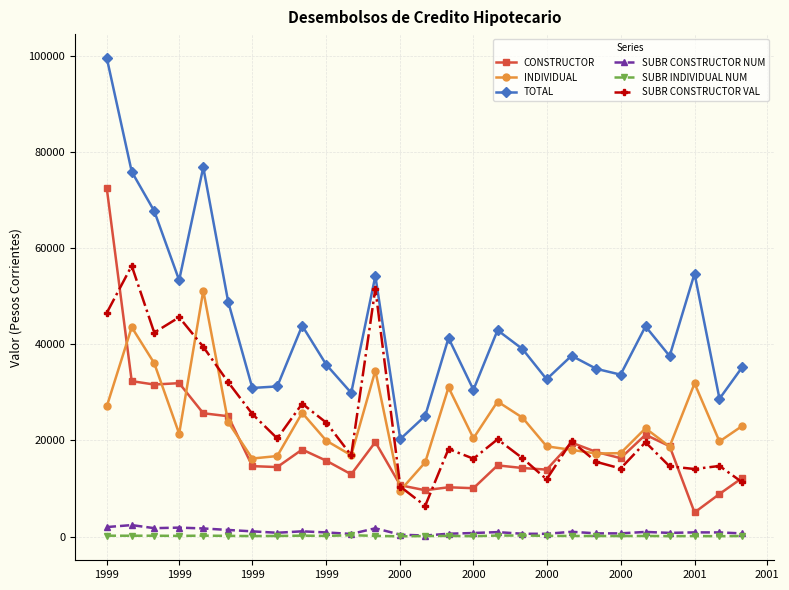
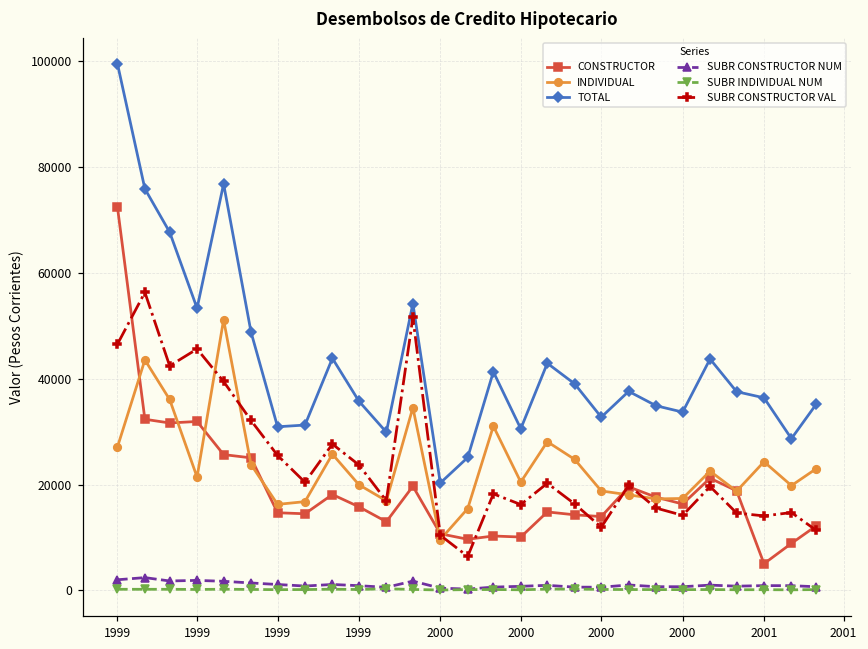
  {
    "CONSTRUCTOR": {
      "2001": 5000
    },
    "INDIVIDUAL": {
-     "2001": 32000
+     "2001": 24000
    },
    "TOTAL": {
-     "2001": 55000
+     "2001": 36000
    },
    "SUBR CONSTRUCTOR NUM": {
      "2001": 1000
    },
    "SUBR INDIVIDUAL NUM": {
      "2001": 0
    },
    "SUBR CONSTRUCTOR VAL": {
      "2001": 14000
    }
  }
